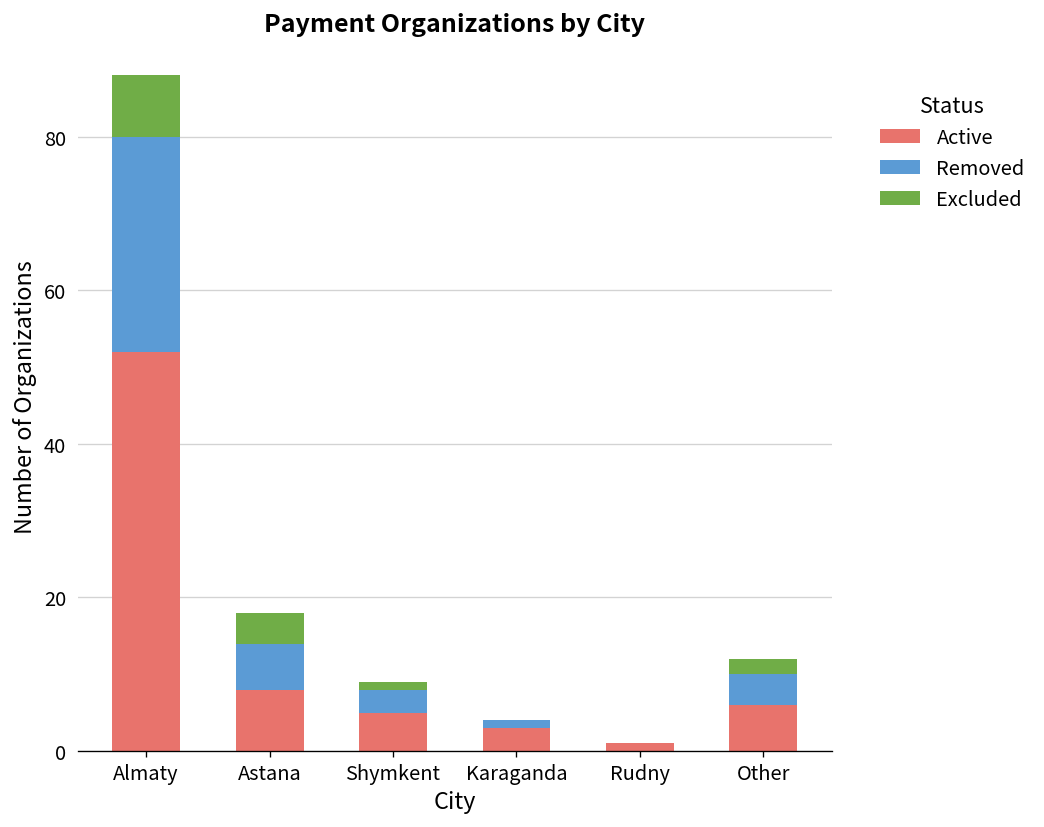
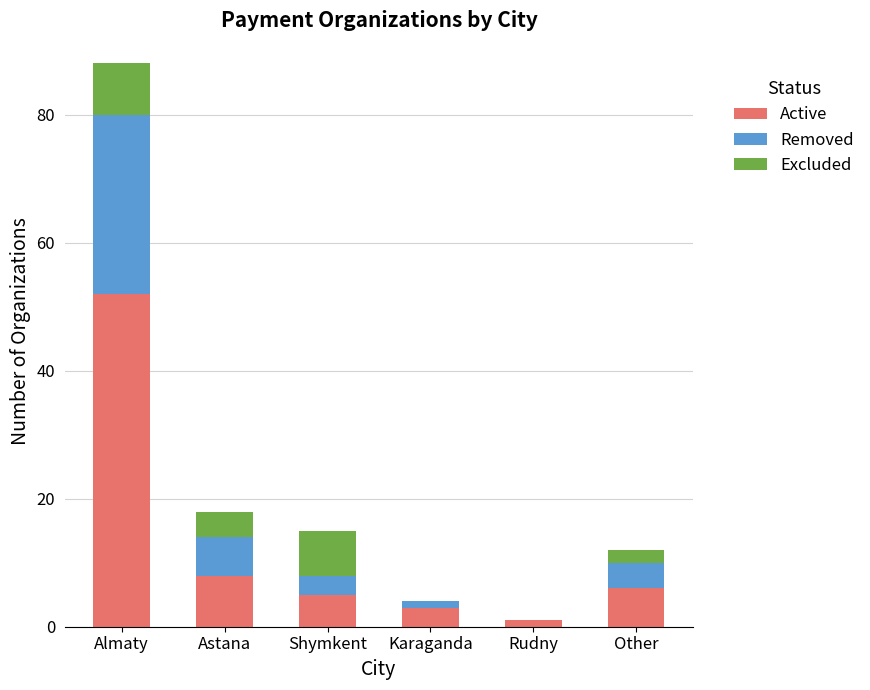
  {
    "Active": {
      "Almaty": 52,
      "Astana": 8,
      "Shymkent": 5,
      "Karaganda": 3,
      "Rudny": 1,
      "Other": 6
    },
    "Removed": {
      "Almaty": 28,
      "Astana": 6,
      "Shymkent": 3,
      "Karaganda": 1,
      "Rudny": 0,
      "Other": 4
    },
    "Excluded": {
      "Almaty": 8,
      "Astana": 4,
-     "Shymkent": 1,
+     "Shymkent": 7,
      "Karaganda": 0,
      "Rudny": 0,
      "Other": 2
    }
  }
